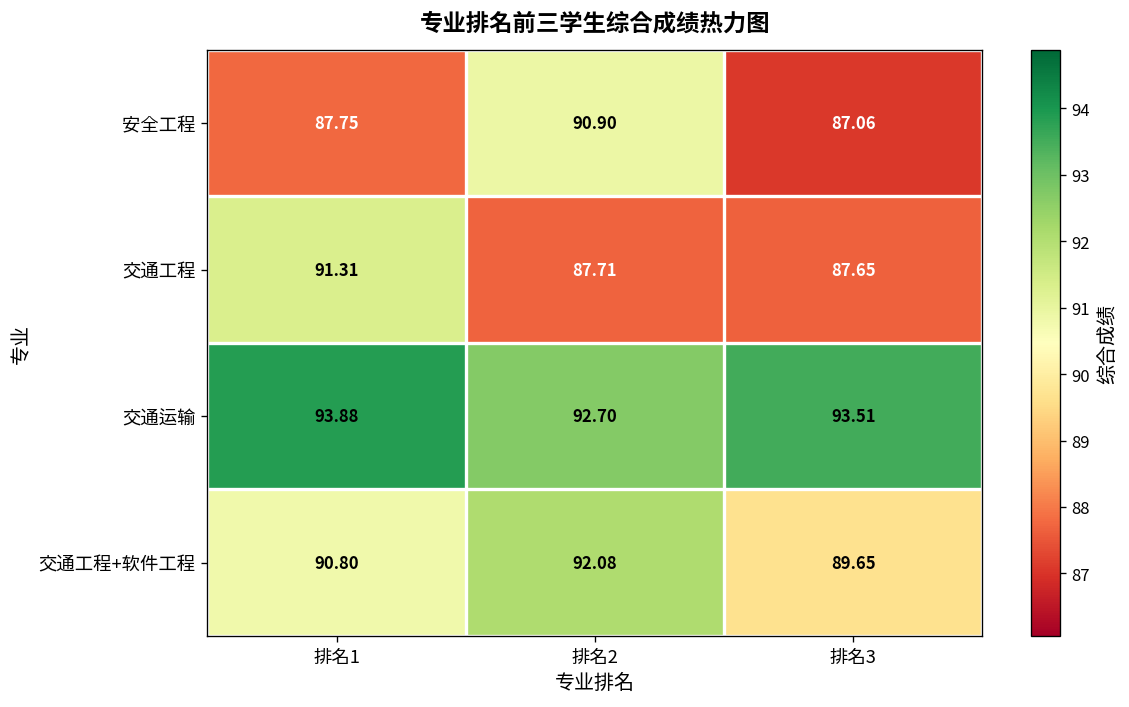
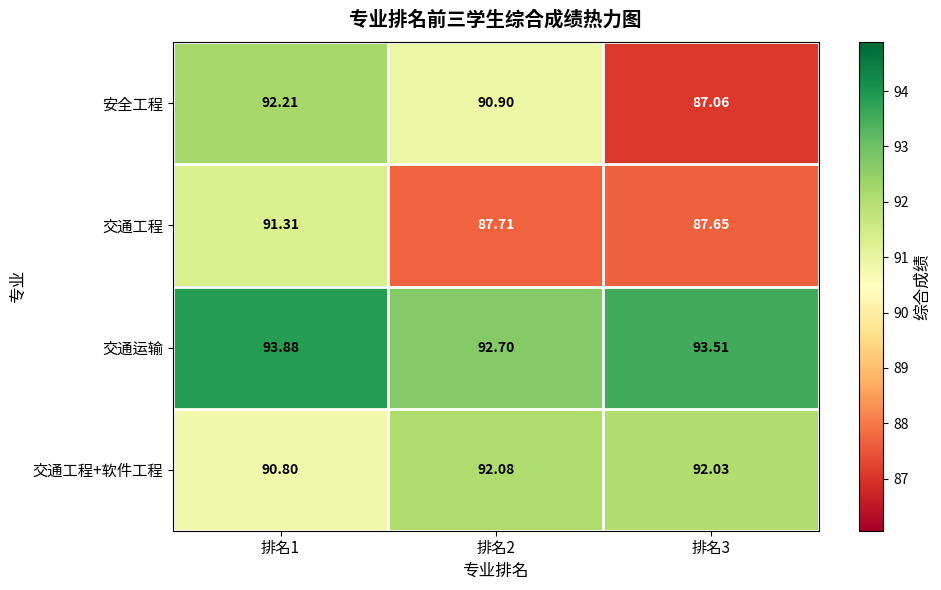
  {
    "安全工程": {
-     "排名1": 87.75,
+     "排名1": 92.21,
      "排名2": 90.90,
      "排名3": 87.06
    },
    "交通工程": {
      "排名1": 91.31,
      "排名2": 87.71,
      "排名3": 87.65
    },
    "交通运输": {
      "排名1": 93.88,
      "排名2": 92.70,
      "排名3": 93.51
    },
    "交通工程+软件工程": {
      "排名1": 90.80,
      "排名2": 92.08,
-     "排名3": 89.65
+     "排名3": 92.03
    }
  }
